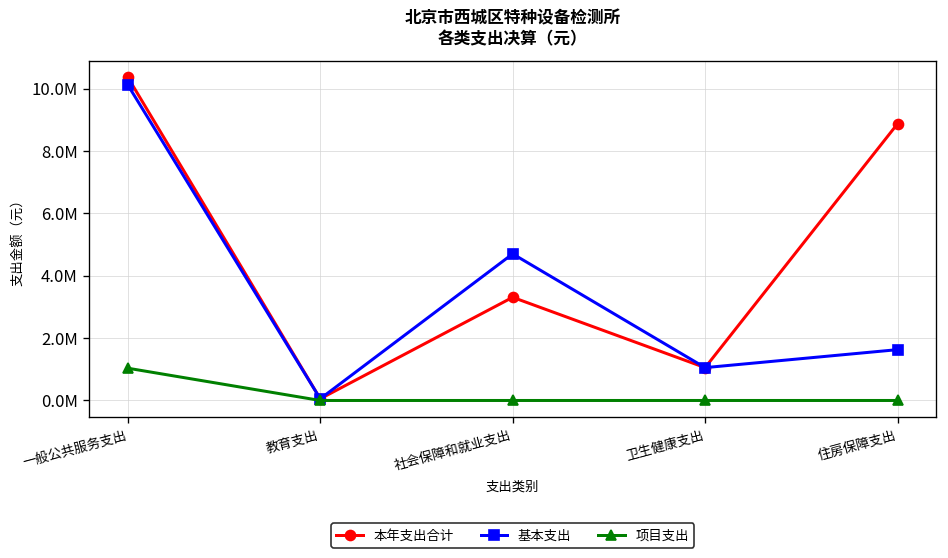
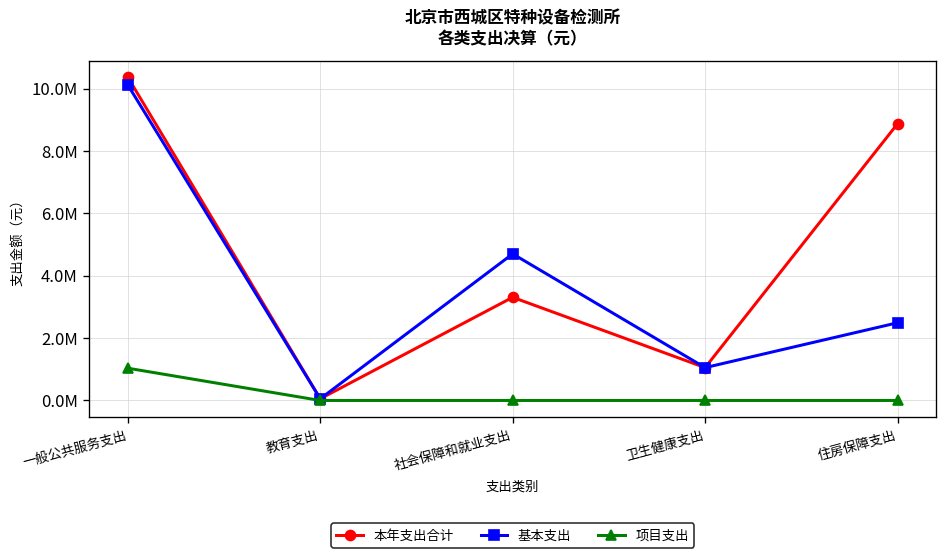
  {
    "本年支出合计": {
      "一般公共服务支出": 10400000,
      "社会保障和就业支出": 3300000,
      "住房保障支出": 8900000
    },
    "基本支出": {
      "一般公共服务支出": 10100000,
      "社会保障和就业支出": 4700000,
-     "住房保障支出": 1600000
+     "住房保障支出": 2500000
    },
    "项目支出": {
      "一般公共服务支出": 1000000,
      "社会保障和就业支出": 0,
      "卫生健康支出": 0,
      "住房保障支出": 0
    }
  }
